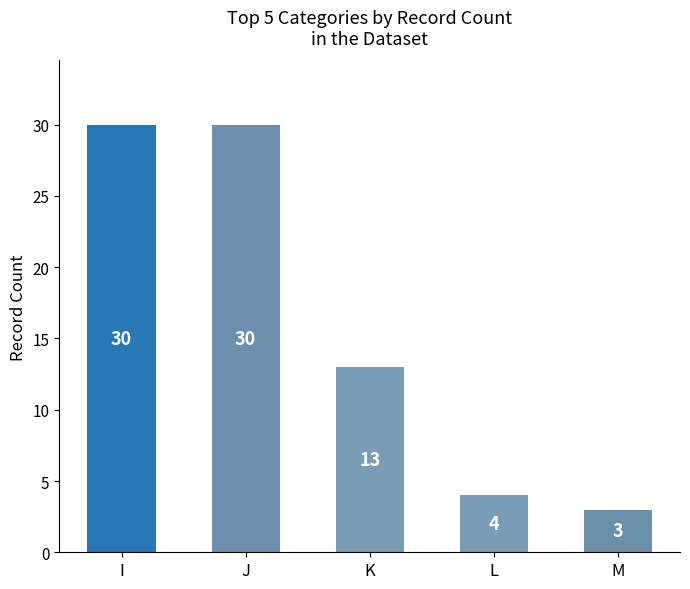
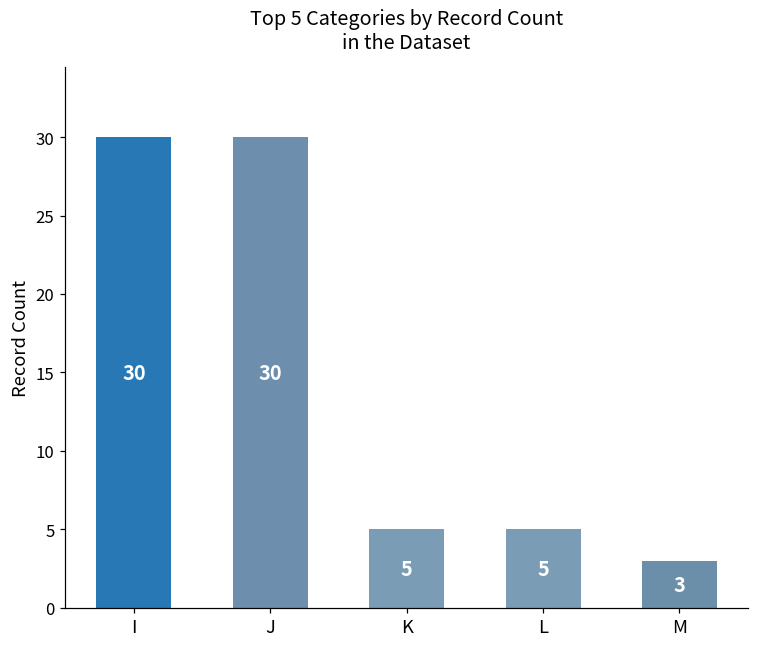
  {
    "I": 30,
    "J": 30,
-   "K": 13,
-   "L": 4,
+   "K": 5,
+   "L": 5,
    "M": 3
  }
